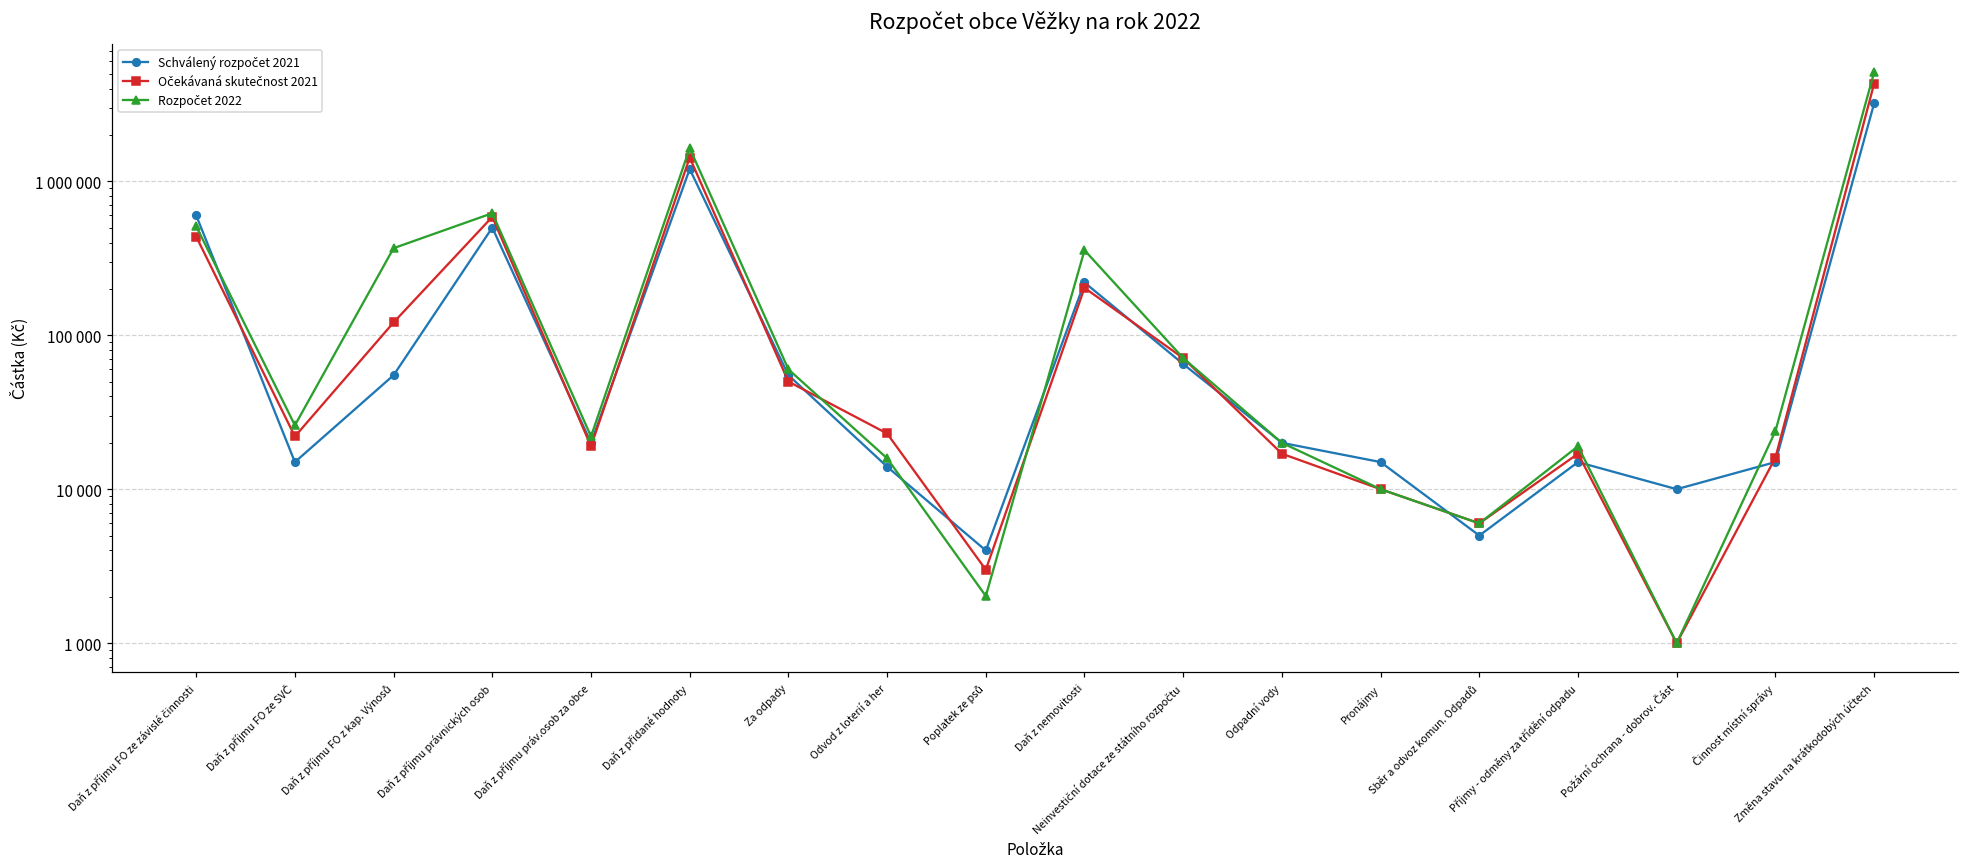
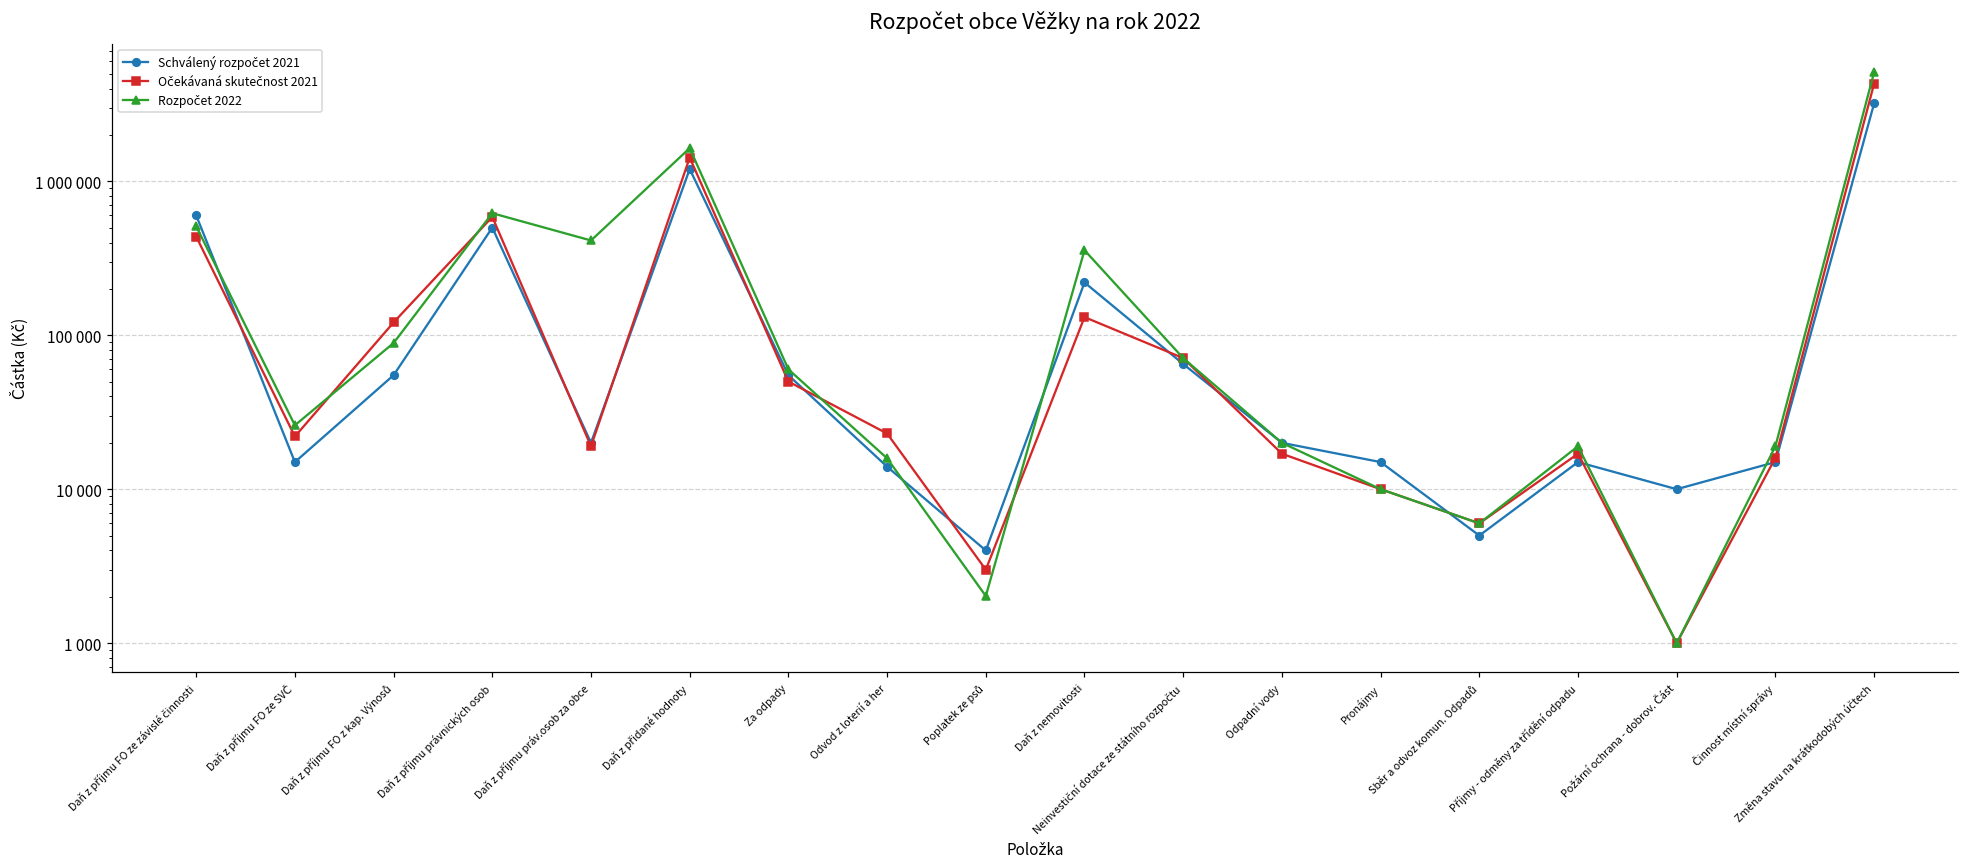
  {
    "Schválený rozpočet 2021": {
      "Daň z příjmu FO ze závislé činnosti": 600000,
      "Daň z příjmu FO ze SVČ": 15000,
      "Daň z příjmu FO z kap. Výnosů": 55000,
      "Daň z příjmu právnických osob": 500000,
      "Daň z příjmu práv.osob za obce": 20000,
      "Daň z přidané hodnoty": 1200000,
      "Za odpady": 55000,
      "Odvod z loterií a her": 14000,
      "Poplatek ze psů": 4000,
      "Daň z nemovitosti": 220000,
      "Neinvestiční dotace ze státního rozpočtu": 70000,
      "Pronájmy": 15000,
      "Sběr a odvoz komun. Odpadů": 5000,
      "Příjmy - odměny za třídění odpadu": 15000,
      "Požární ochrana - dobrov. Část": 10000,
      "Činnost místní správy": 15000,
      "Změna stavu na krátkodobých účtech": 3200000
    },
    "Očekávaná skutečnost 2021": {
      "Daň z příjmu FO ze závislé činnosti": 440000,
      "Daň z příjmu FO ze SVČ": 22000,
      "Daň z příjmu FO z kap. Výnosů": 120000,
      "Daň z příjmu právnických osob": 590000,
      "Daň z příjmu práv.osob za obce": 19000,
      "Daň z přidané hodnoty": 1400000,
      "Za odpady": 50000,
      "Odvod z loterií a her": 23000,
      "Poplatek ze psů": 3000,
-     "Daň z nemovitosti": 200000,
+     "Daň z nemovitosti": 130000,
      "Odpadní vody": 17000,
      "Příjmy - odměny za třídění odpadu": 17000,
      "Činnost místní správy": 16000,
      "Změna stavu na krátkodobých účtech": 4300000
    },
    "Rozpočet 2022": {
      "Daň z příjmu FO ze závislé činnosti": 510000,
      "Daň z příjmu FO ze SVČ": 26000,
-     "Daň z příjmu FO z kap. Výnosů": 370000,
+     "Daň z příjmu FO z kap. Výnosů": 90000,
      "Daň z příjmu právnických osob": 600000,
-     "Daň z příjmu práv.osob za obce": 22000,
+     "Daň z příjmu práv.osob za obce": 410000,
      "Daň z přidané hodnoty": 1600000,
      "Za odpady": 60000,
      "Odvod z loterií a her": 16000,
      "Poplatek ze psů": 2000,
      "Daň z nemovitosti": 360000,
      "Příjmy - odměny za třídění odpadu": 19000,
-     "Činnost místní správy": 24000,
+     "Činnost místní správy": 19000,
      "Změna stavu na krátkodobých účtech": 5100000
    }
  }
